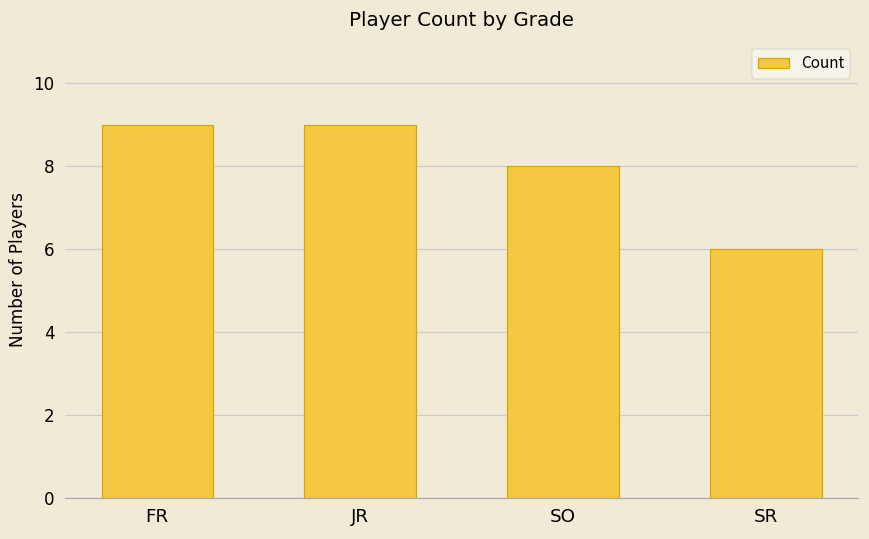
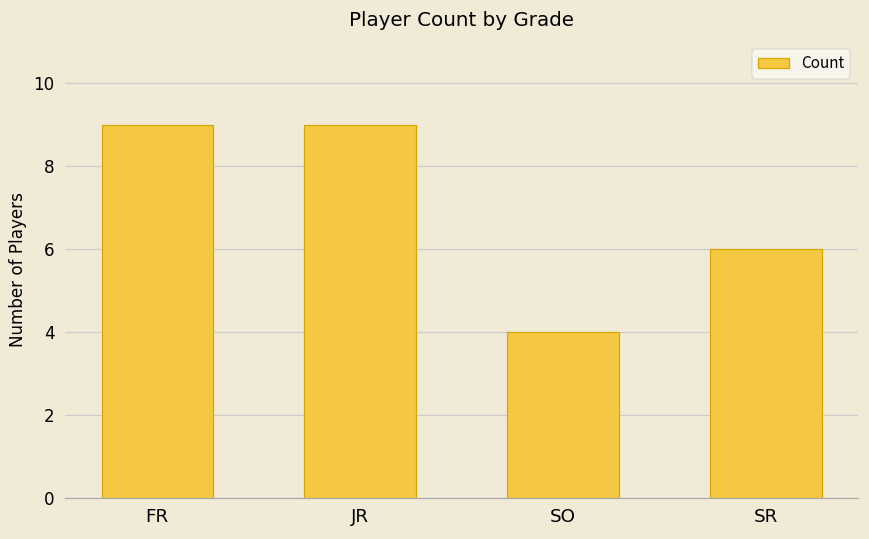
  {
    "FR": 9,
    "JR": 9,
-   "SO": 8,
+   "SO": 4,
    "SR": 6
  }
